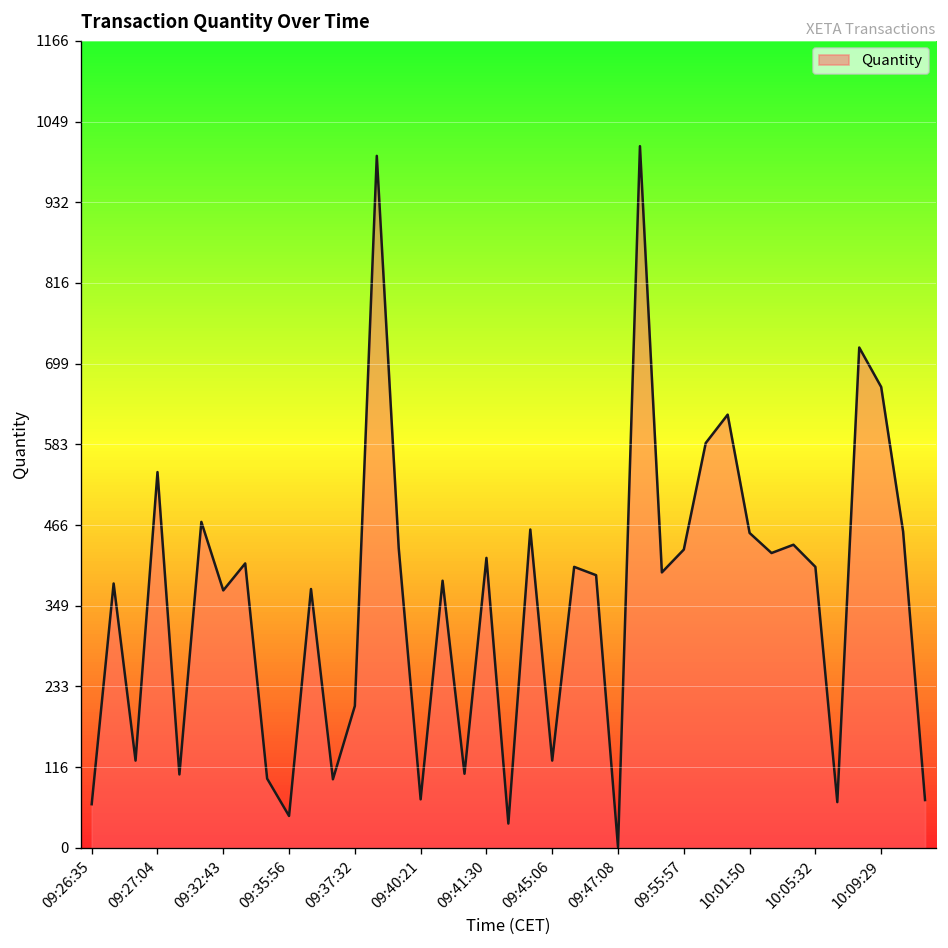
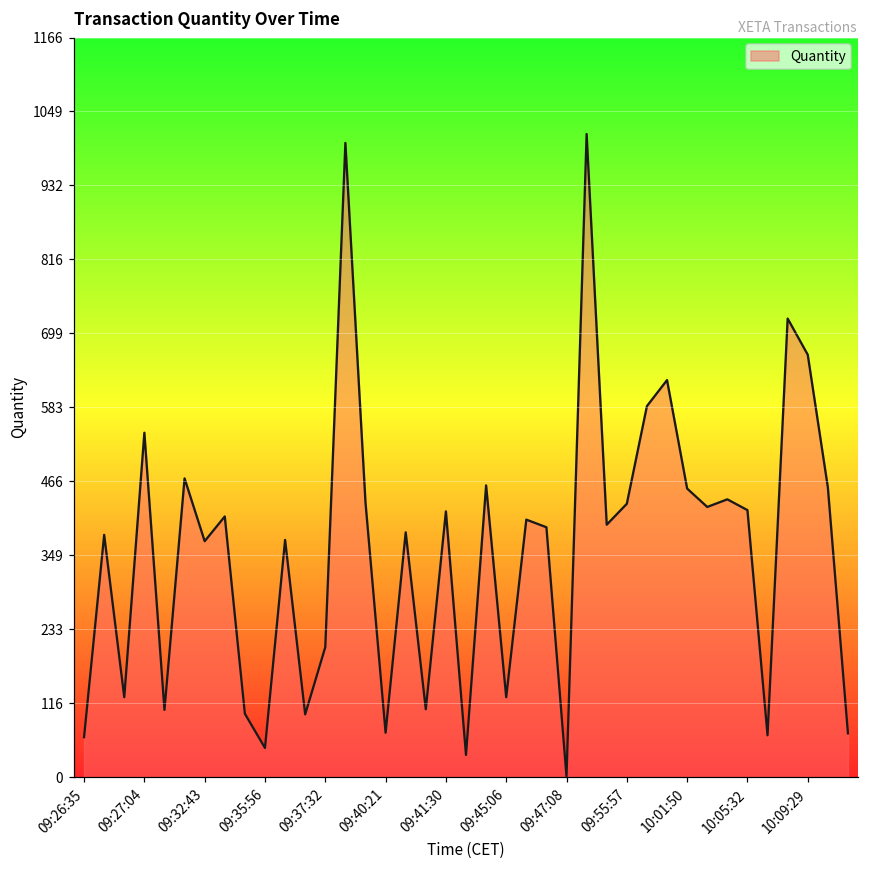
  {
    "09:55:57": 430,
    "10:01:50": 460,
-   "10:05:32": 410,
+   "10:05:32": 420,
    "10:09:29": 670
  }
